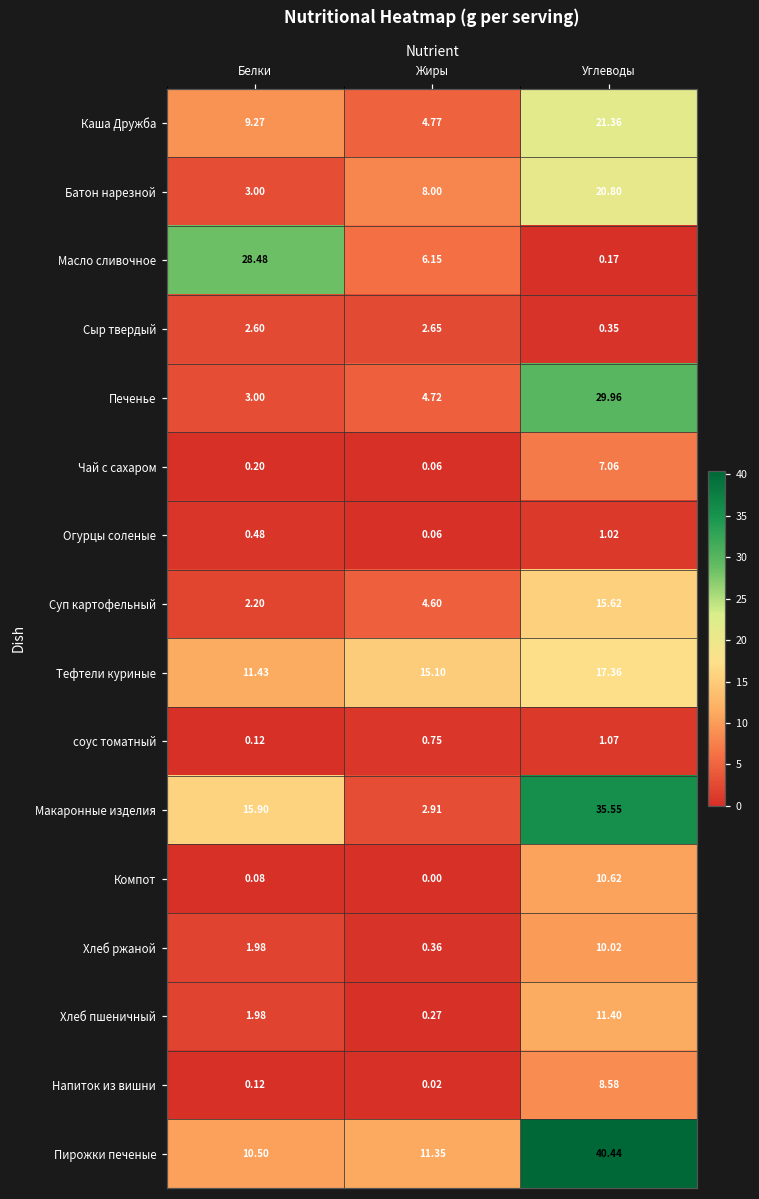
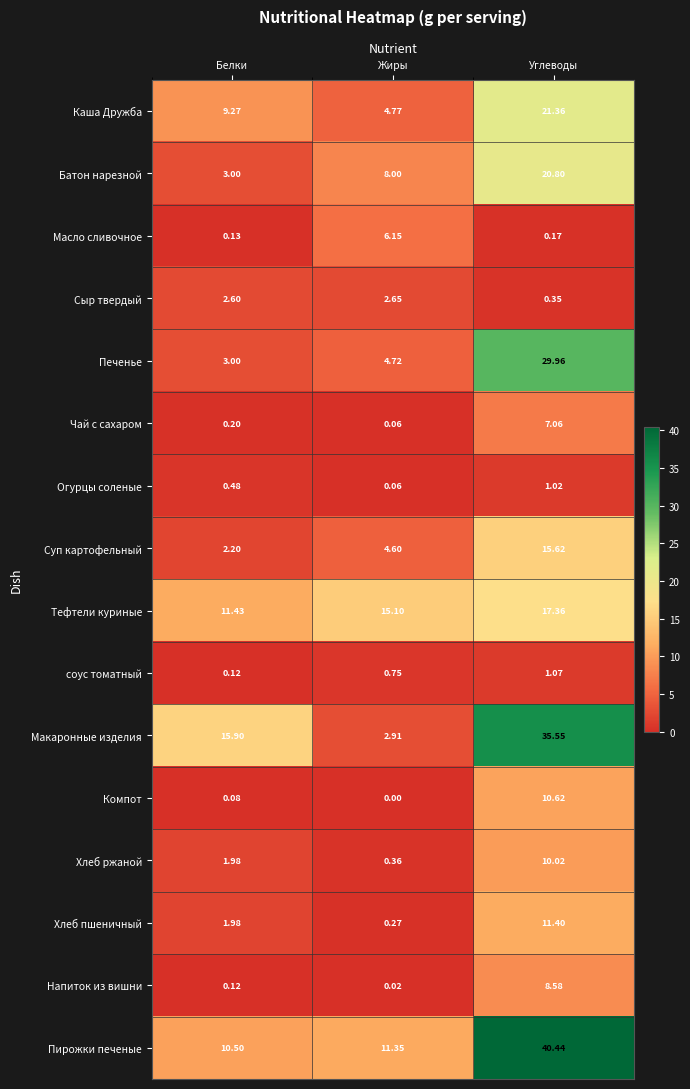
  {
    "Каша Дружба": {
      "Белки": 9.27,
      "Жиры": 4.77,
      "Углеводы": 21.36
    },
    "Батон нарезной": {
      "Белки": 3.00,
      "Жиры": 8.00,
      "Углеводы": 20.80
    },
    "Масло сливочное": {
-     "Белки": 28.48,
+     "Белки": 0.13,
      "Жиры": 6.15,
      "Углеводы": 0.17
    },
    "Сыр твердый": {
      "Белки": 2.60,
      "Жиры": 2.65,
      "Углеводы": 0.35
    },
    "Печенье": {
      "Белки": 3.00,
      "Жиры": 4.72,
      "Углеводы": 29.96
    },
    "Чай с сахаром": {
      "Белки": 0.20,
      "Жиры": 0.06,
      "Углеводы": 7.06
    },
    "Огурцы соленые": {
      "Белки": 0.48,
      "Жиры": 0.06,
      "Углеводы": 1.02
    },
    "Суп картофельный": {
      "Белки": 2.20,
      "Жиры": 4.60,
      "Углеводы": 15.62
    },
    "Тефтели куриные": {
      "Белки": 11.43,
      "Жиры": 15.10,
      "Углеводы": 17.36
    },
    "соус томатный": {
      "Белки": 0.12,
      "Жиры": 0.75,
      "Углеводы": 1.07
    },
    "Макаронные изделия": {
      "Белки": 15.90,
      "Жиры": 2.91,
      "Углеводы": 35.55
    },
    "Компот": {
      "Белки": 0.08,
      "Жиры": 0.00,
      "Углеводы": 10.62
    },
    "Хлеб ржаной": {
      "Белки": 1.98,
      "Жиры": 0.36,
      "Углеводы": 10.02
    },
    "Хлеб пшеничный": {
      "Белки": 1.98,
      "Жиры": 0.27,
      "Углеводы": 11.40
    },
    "Напиток из вишни": {
      "Белки": 0.12,
      "Жиры": 0.02,
      "Углеводы": 8.58
    },
    "Пирожки печеные": {
      "Белки": 10.50,
      "Жиры": 11.35,
      "Углеводы": 40.44
    }
  }
